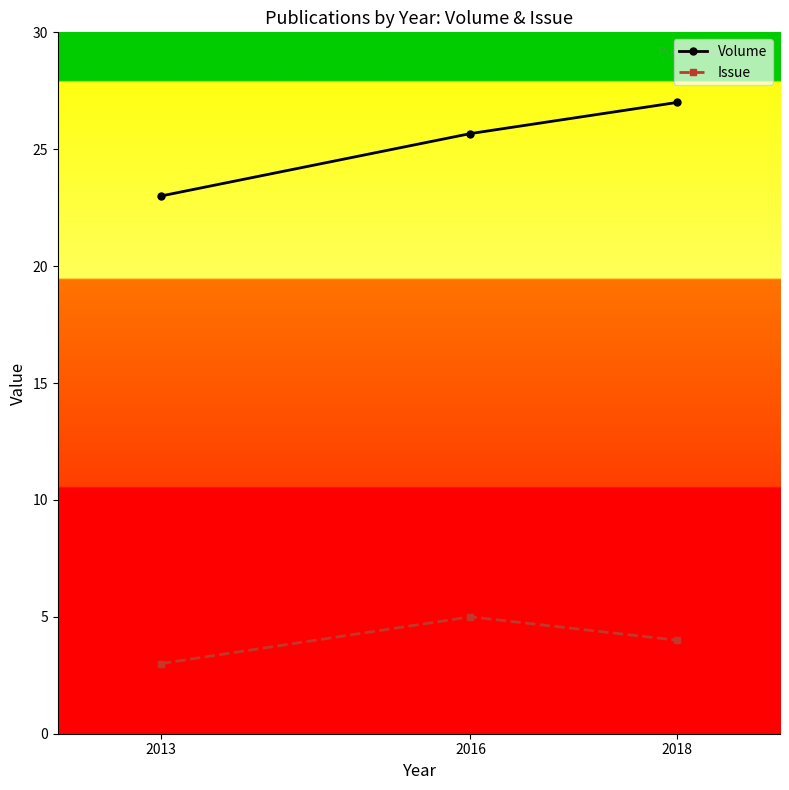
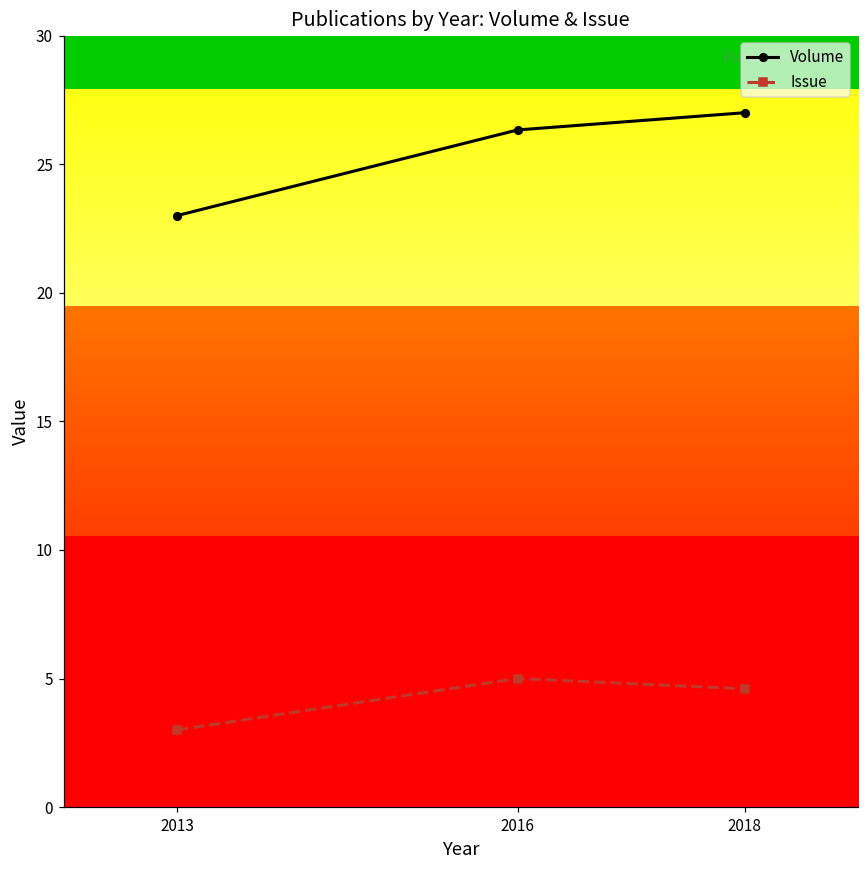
  {
    "Volume": {
      "2013": 23.0,
-     "2016": 25.7,
+     "2016": 26.3,
      "2018": 27.0
    },
    "Issue": {
      "2013": 3.0,
      "2016": 5.0,
-     "2018": 4.0
+     "2018": 4.6
    }
  }
